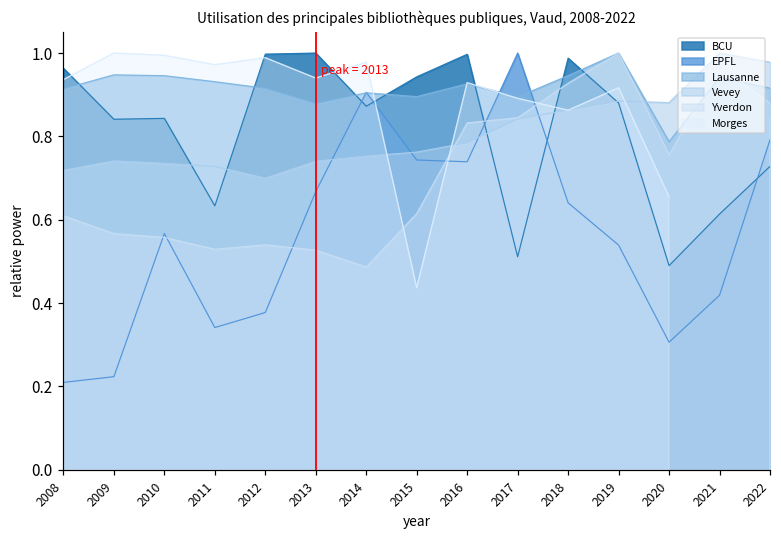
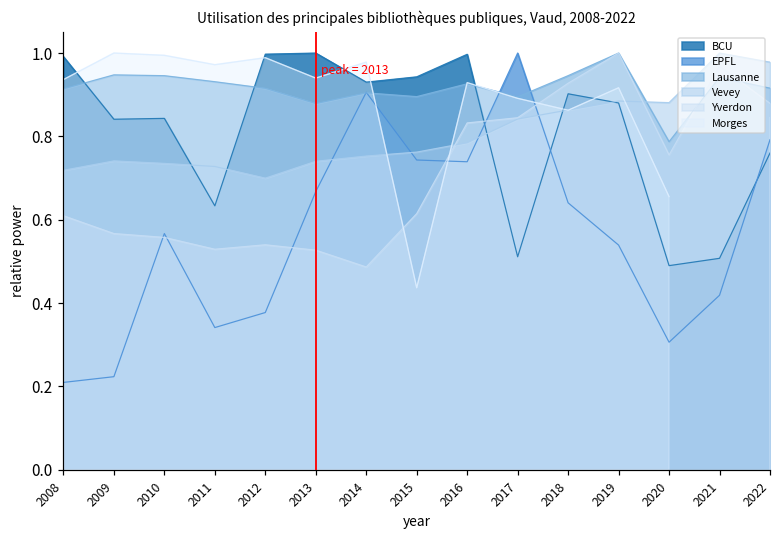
  {
    "BCU": {
-     "2008": 0.96,
+     "2008": 0.99,
      "2009": 0.84,
      "2010": 0.84,
      "2011": 0.63,
      "2012": 1.00,
      "2013": 1.00,
-     "2014": 0.87,
+     "2014": 0.93,
      "2015": 0.94,
      "2016": 1.00,
      "2017": 0.51,
-     "2018": 0.99,
+     "2018": 0.90,
      "2020": 0.49,
-     "2021": 0.61,
-     "2022": 0.73
+     "2021": 0.51,
+     "2022": 0.76
    }
  }
